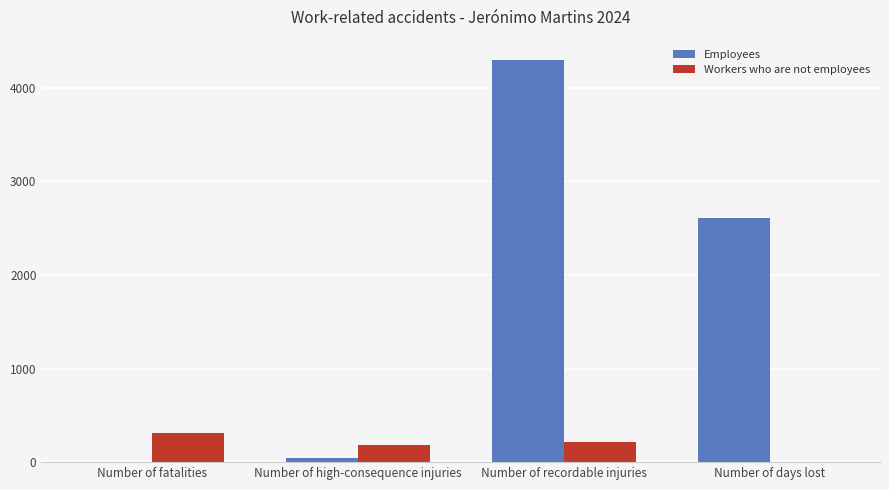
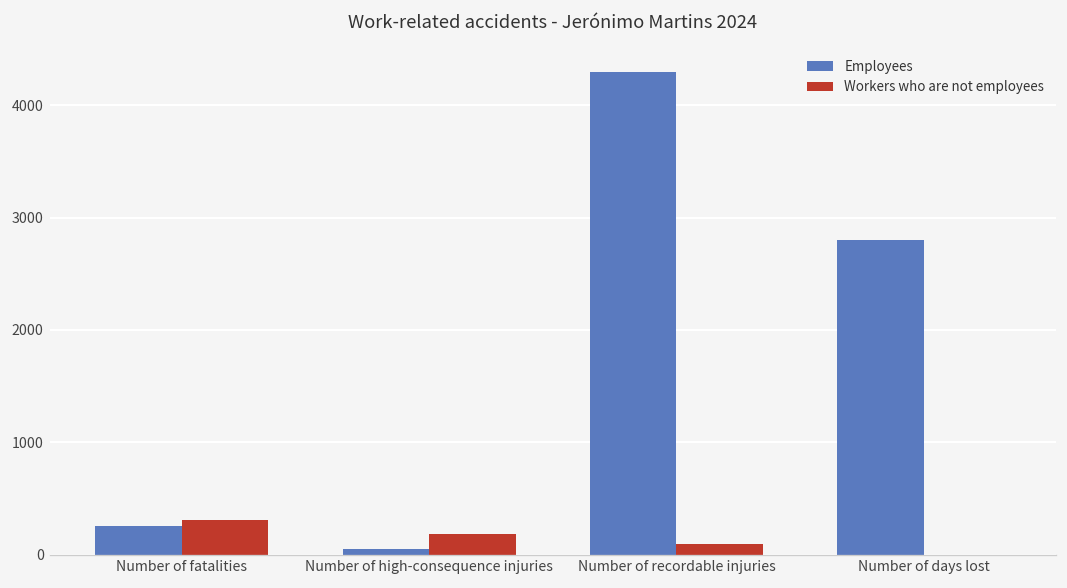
  {
    "Employees": {
-     "Number of fatalities": 0,
+     "Number of fatalities": 300,
      "Number of high-consequence injuries": 0,
      "Number of recordable injuries": 4300,
-     "Number of days lost": 2600
+     "Number of days lost": 2800
    },
    "Workers who are not employees": {
      "Number of fatalities": 300,
      "Number of high-consequence injuries": 200,
-     "Number of recordable injuries": 200,
+     "Number of recordable injuries": 100,
      "Number of days lost": 0
    }
  }
